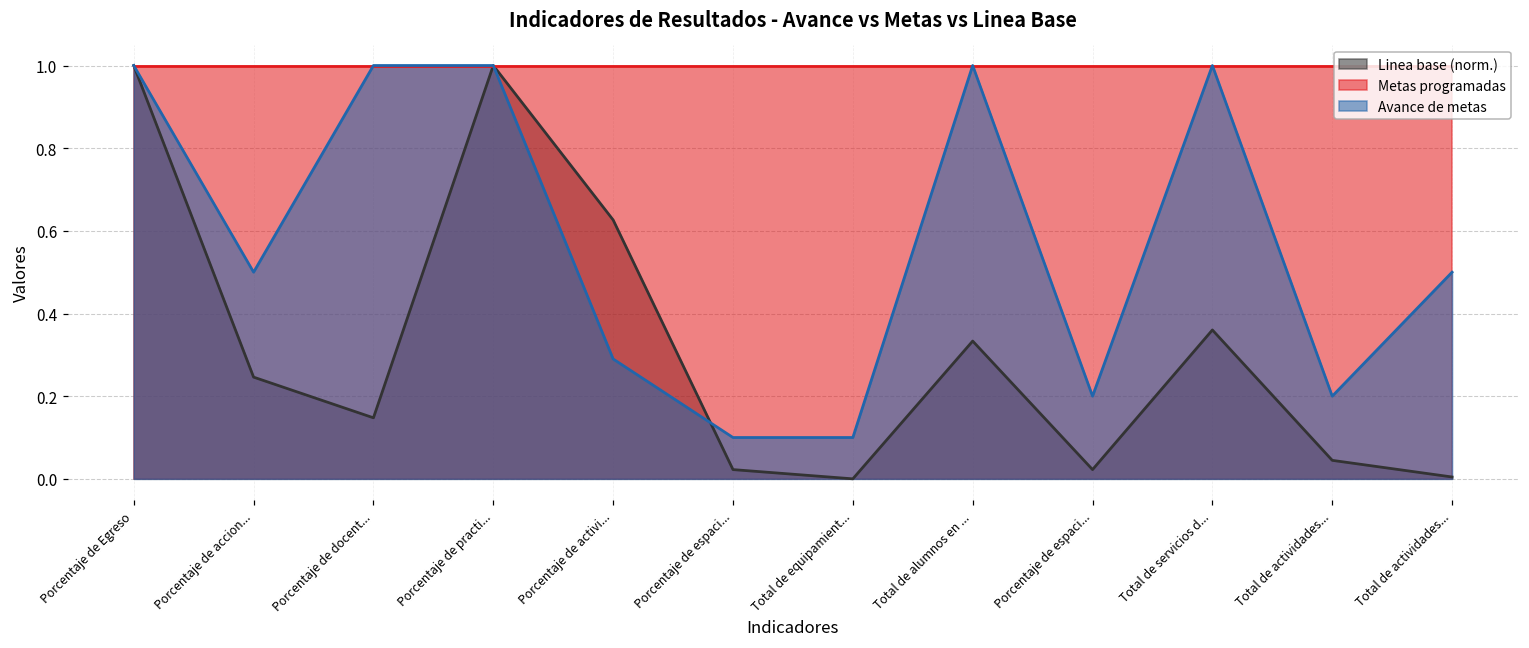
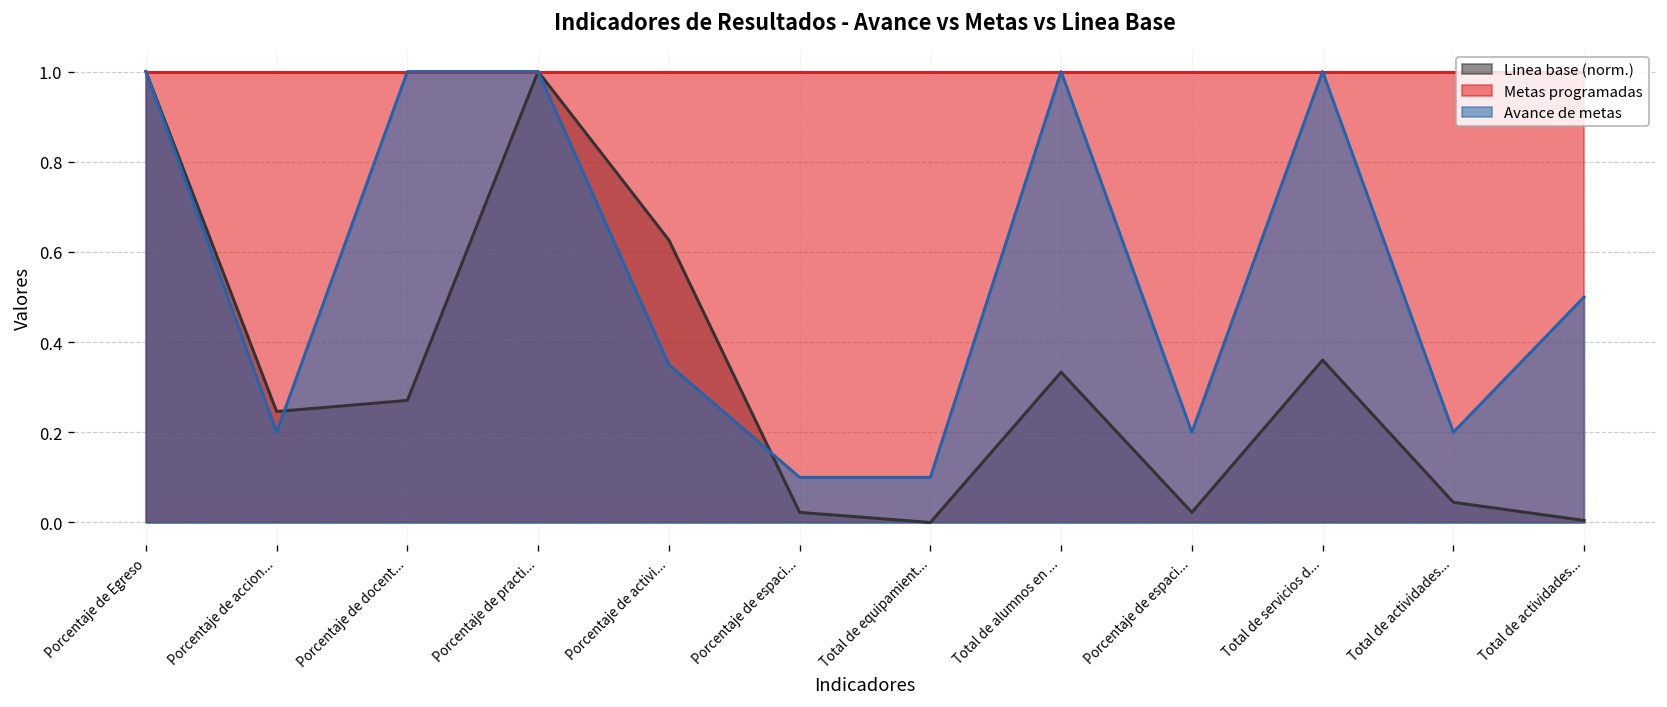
  {
    "Linea base (norm.)": {
      "Porcentaje de accion...": 0.25,
-     "Porcentaje de docent...": 0.15,
+     "Porcentaje de docent...": 0.27,
      "Porcentaje de activi...": 0.63,
      "Total de equipamient...": 0.00,
      "Total de alumnos en ...": 0.33,
      "Total de servicios d...": 0.36
    },
    "Metas programadas": {
      "Porcentaje de accion...": 1.00,
      "Porcentaje de activi...": 1.00,
      "Total de equipamient...": 1.00
    },
    "Avance de metas": {
-     "Porcentaje de accion...": 0.5,
-     "Porcentaje de activi...": 0.29,
+     "Porcentaje de accion...": 0.2,
+     "Porcentaje de activi...": 0.35,
      "Total de equipamient...": 0.10
    }
  }
